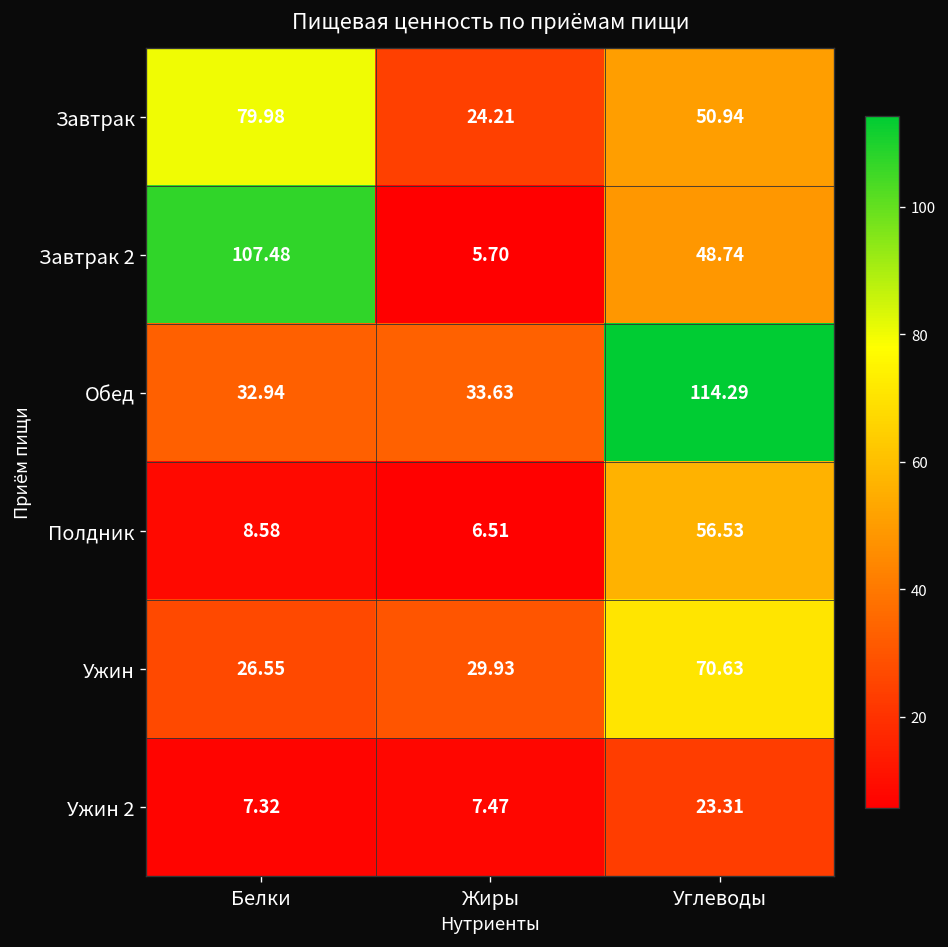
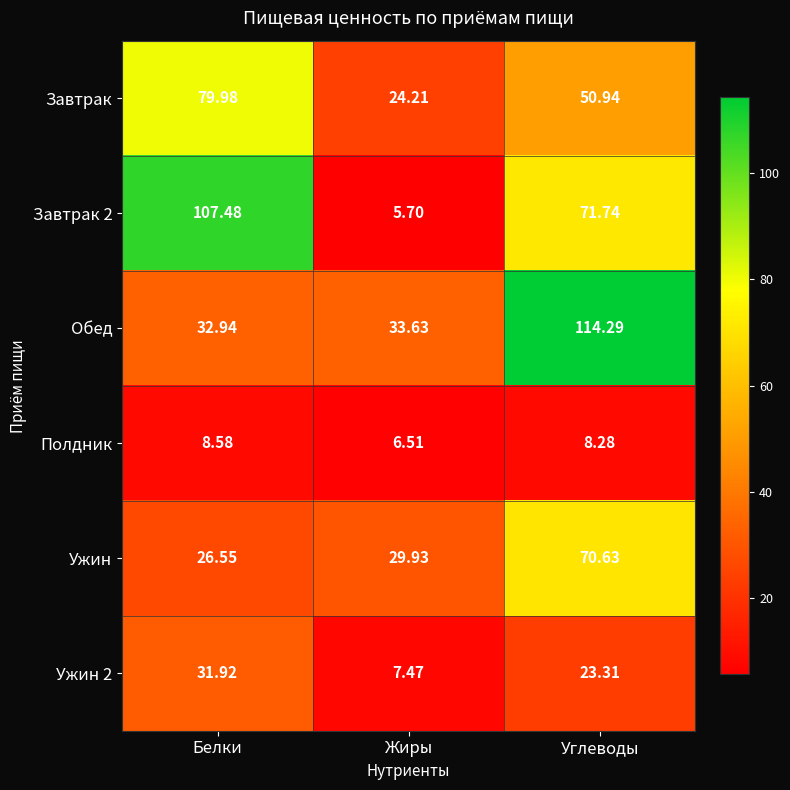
  {
    "Завтрак": {
      "Белки": 79.98,
      "Жиры": 24.21,
      "Углеводы": 50.94
    },
    "Завтрак 2": {
      "Белки": 107.48,
      "Жиры": 5.70,
-     "Углеводы": 48.74
+     "Углеводы": 71.74
    },
    "Обед": {
      "Белки": 32.94,
      "Жиры": 33.63,
      "Углеводы": 114.29
    },
    "Полдник": {
      "Белки": 8.58,
      "Жиры": 6.51,
-     "Углеводы": 56.53
+     "Углеводы": 8.28
    },
    "Ужин": {
      "Белки": 26.55,
      "Жиры": 29.93,
      "Углеводы": 70.63
    },
    "Ужин 2": {
-     "Белки": 7.32,
+     "Белки": 31.92,
      "Жиры": 7.47,
      "Углеводы": 23.31
    }
  }
